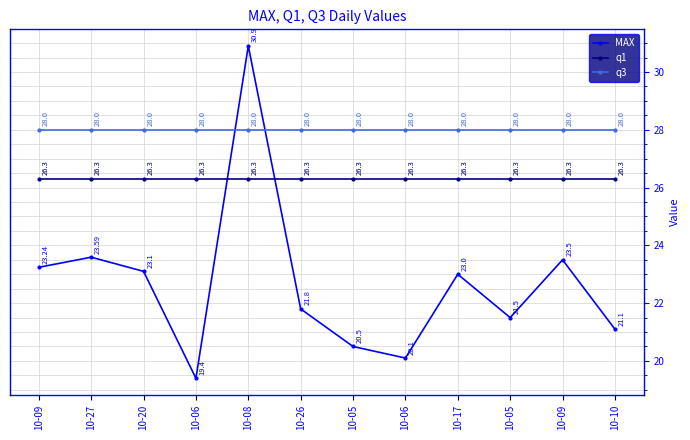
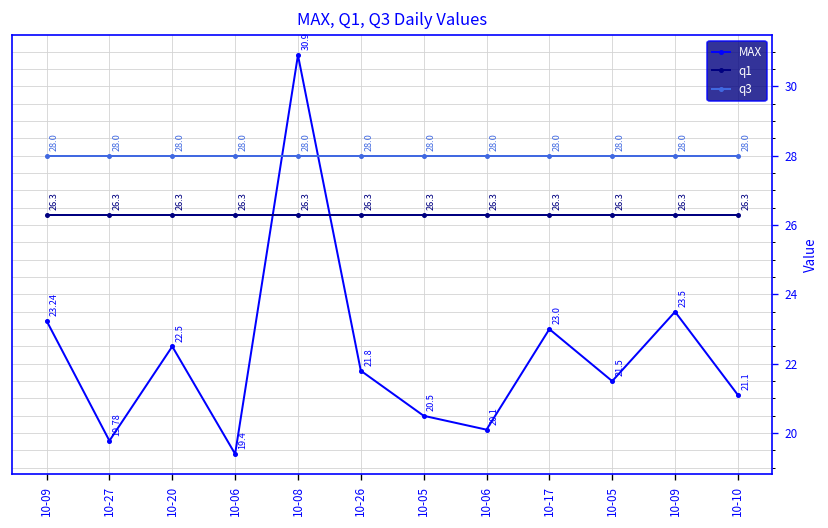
  {
    "MAX": {
-     "10-27": 23.59,
-     "10-20": 23.1,
+     "10-27": 19.78,
+     "10-20": 22.5,
      "10-08": 30.9,
      "10-26": 21.8,
      "10-17": 23.0,
      "10-10": 21.1
    },
    "q1": {
      "10-27": 26.3,
      "10-20": 26.3,
      "10-08": 26.3,
      "10-26": 26.3,
      "10-17": 26.3,
      "10-10": 26.3
    },
    "q3": {
      "10-27": 28.0,
      "10-20": 28.0,
      "10-08": 28.0,
      "10-26": 28.0,
      "10-17": 28.0,
      "10-10": 28.0
    }
  }
